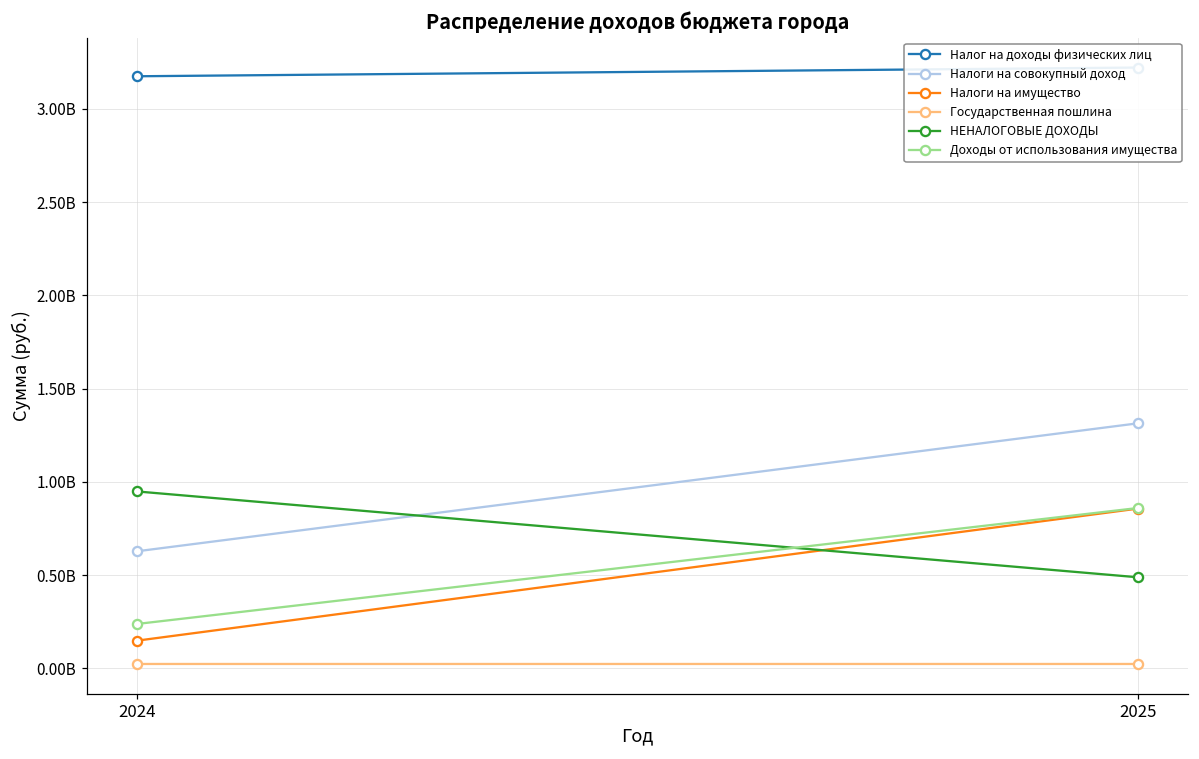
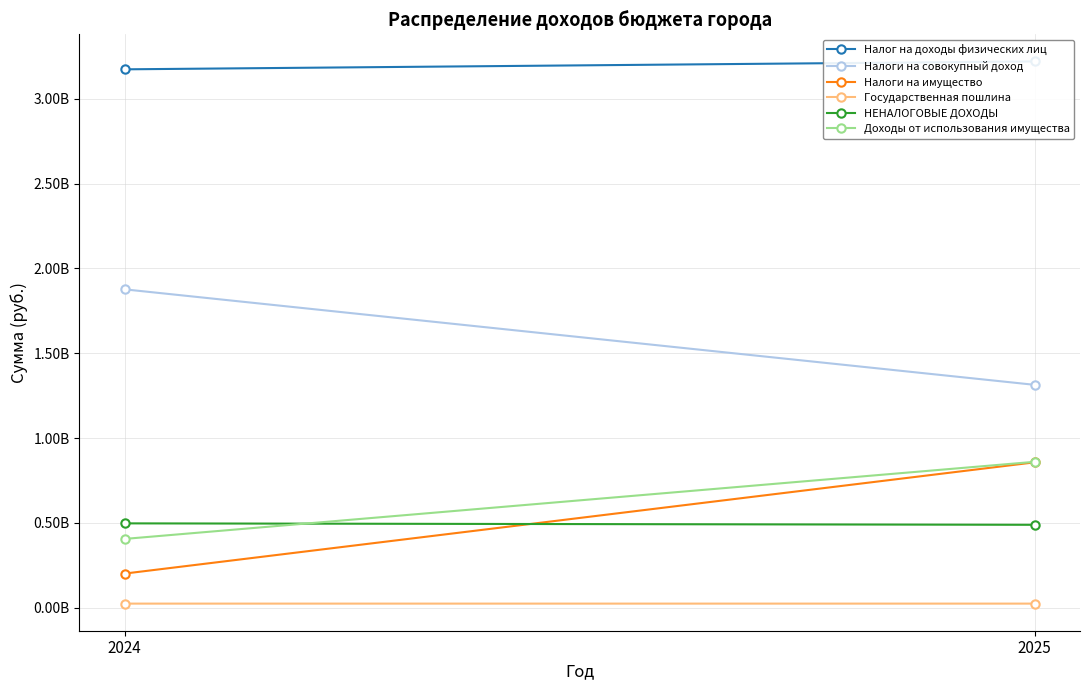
  {
    "Налог на доходы физических лиц": {
      "2024": 3170000000
    },
    "Налоги на совокупный доход": {
-     "2024": 630000000,
+     "2024": 1880000000,
      "2025": 1310000000
    },
    "Налоги на имущество": {
-     "2024": 150000000
+     "2024": 200000000
    },
    "Государственная пошлина": {
      "2024": 20000000,
      "2025": 20000000
    },
    "НЕНАЛОГОВЫЕ ДОХОДЫ": {
-     "2024": 950000000,
+     "2024": 500000000,
      "2025": 490000000
    },
    "Доходы от использования имущества": {
-     "2024": 240000000
+     "2024": 410000000
    }
  }
